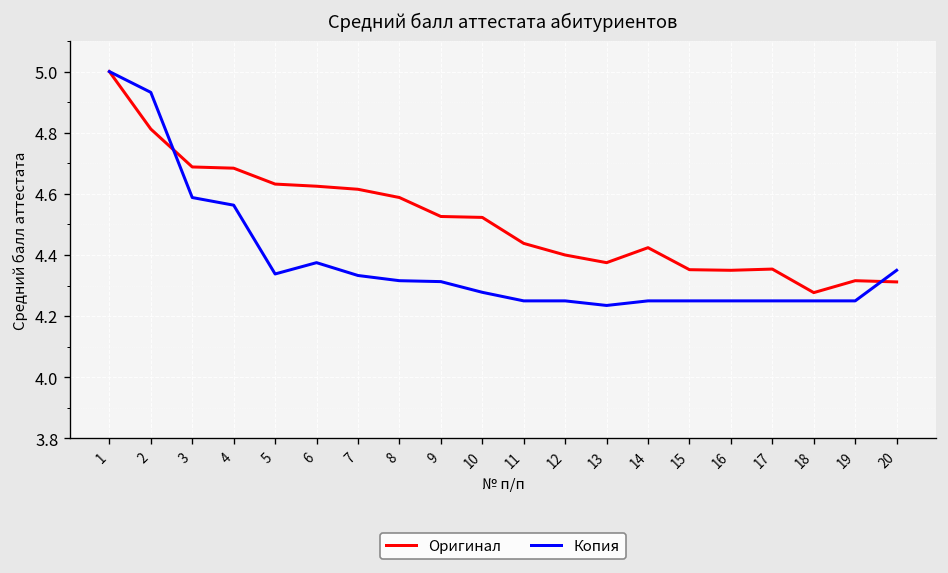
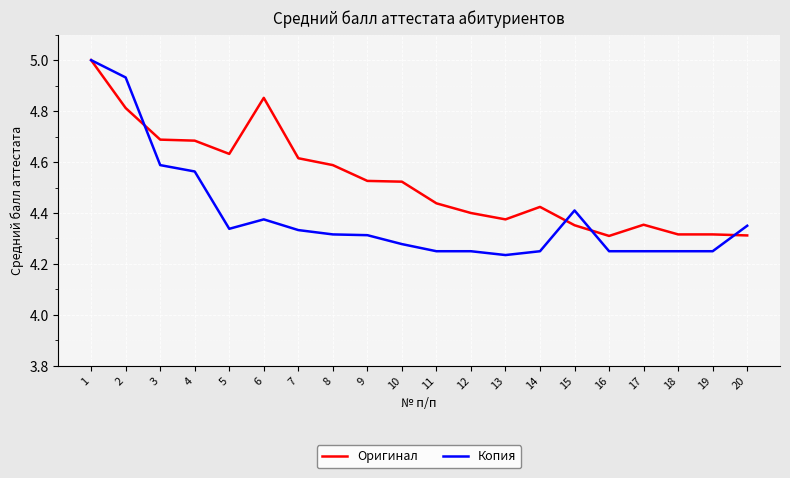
  {
    "Оригинал": {
      "2": 4.81,
      "3": 4.69,
      "4": 4.68,
      "5": 4.63,
-     "6": 4.63,
+     "6": 4.85,
      "7": 4.62,
      "8": 4.59,
      "9": 4.53,
      "10": 4.52,
      "11": 4.44,
      "12": 4.40,
      "13": 4.38,
      "14": 4.42,
      "15": 4.35,
-     "16": 4.35,
+     "16": 4.31,
      "17": 4.35,
-     "18": 4.28,
+     "18": 4.32,
      "19": 4.32,
      "20": 4.31
    },
    "Копия": {
      "2": 4.93,
      "3": 4.59,
      "4": 4.56,
      "5": 4.34,
      "6": 4.38,
      "7": 4.33,
      "8": 4.32,
      "9": 4.31,
      "10": 4.28,
      "11": 4.25,
      "12": 4.25,
      "13": 4.24,
      "14": 4.25,
-     "15": 4.25,
+     "15": 4.41,
      "16": 4.25,
      "17": 4.25,
      "18": 4.25,
      "19": 4.25,
      "20": 4.35
    }
  }
